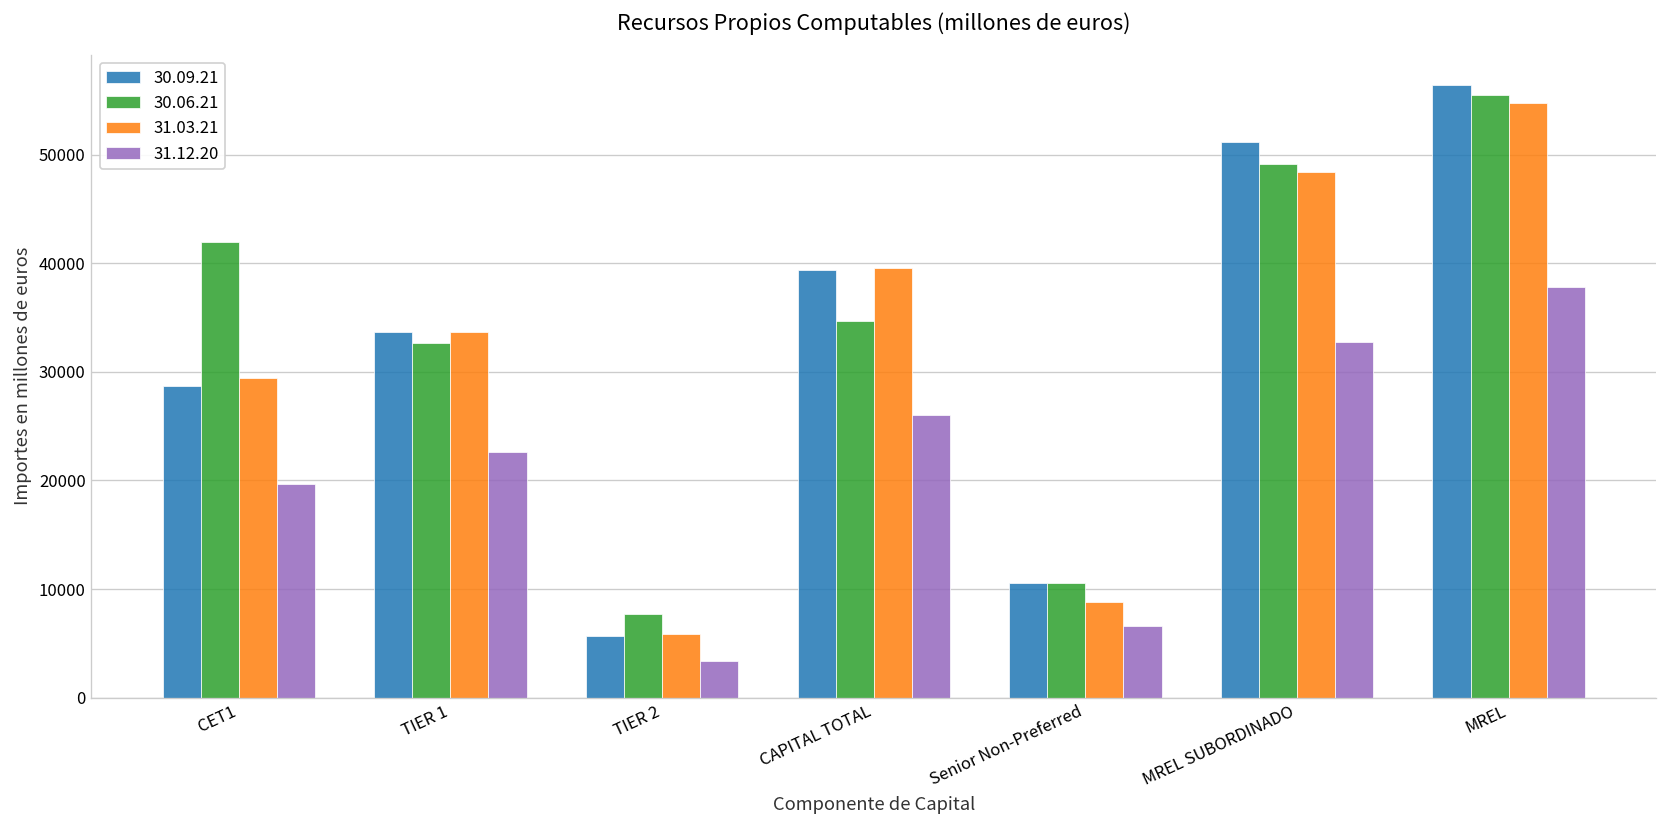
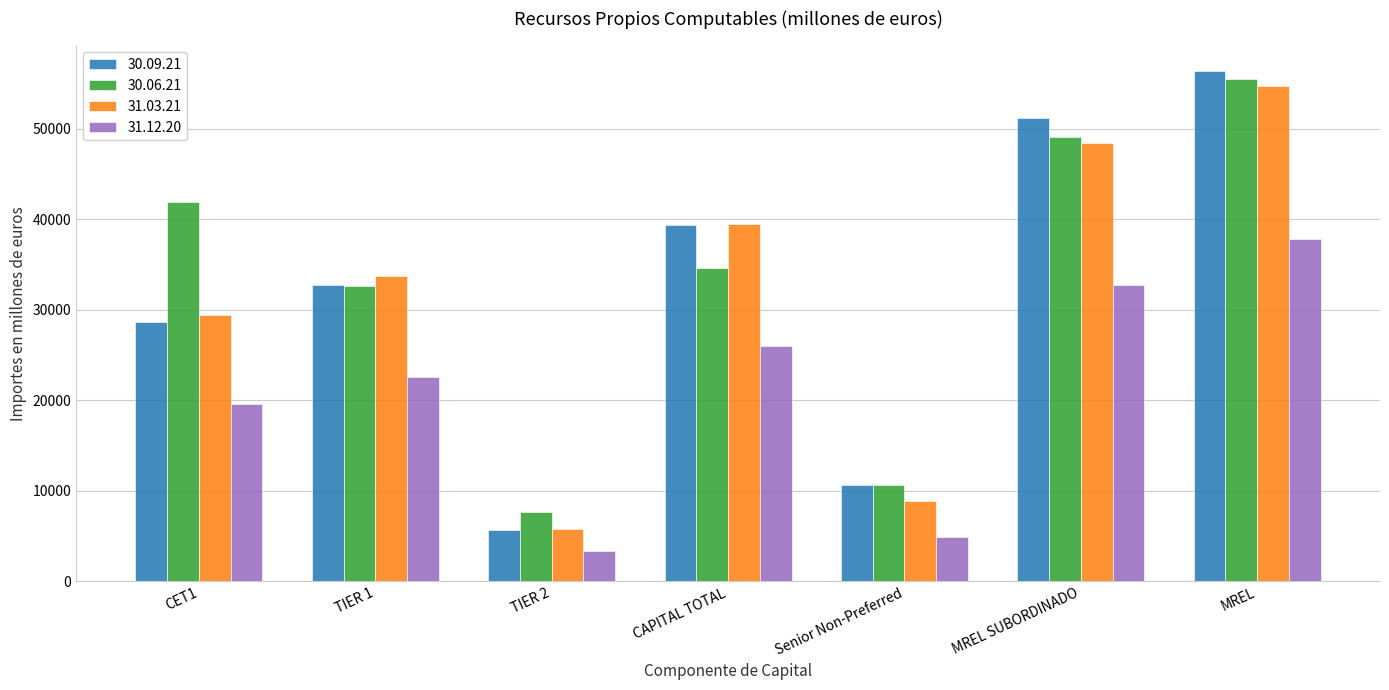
  {
    "30.09.21": {
      "CET1": 29000,
-     "TIER 1": 34000,
+     "TIER 1": 33000,
      "TIER 2": 6000,
      "CAPITAL TOTAL": 39000,
      "Senior Non-Preferred": 11000,
      "MREL SUBORDINADO": 51000,
      "MREL": 56000
    },
    "30.06.21": {
      "CET1": 42000,
      "TIER 1": 33000,
      "TIER 2": 8000,
      "CAPITAL TOTAL": 35000,
      "Senior Non-Preferred": 11000,
      "MREL SUBORDINADO": 49000,
      "MREL": 55000
    },
    "31.03.21": {
      "CET1": 29000,
      "TIER 1": 34000,
      "TIER 2": 6000,
      "CAPITAL TOTAL": 40000,
      "Senior Non-Preferred": 9000,
      "MREL SUBORDINADO": 48000,
      "MREL": 55000
    },
    "31.12.20": {
      "CET1": 20000,
      "TIER 1": 23000,
      "TIER 2": 3000,
      "CAPITAL TOTAL": 26000,
-     "Senior Non-Preferred": 7000,
+     "Senior Non-Preferred": 5000,
      "MREL SUBORDINADO": 33000,
      "MREL": 38000
    }
  }
